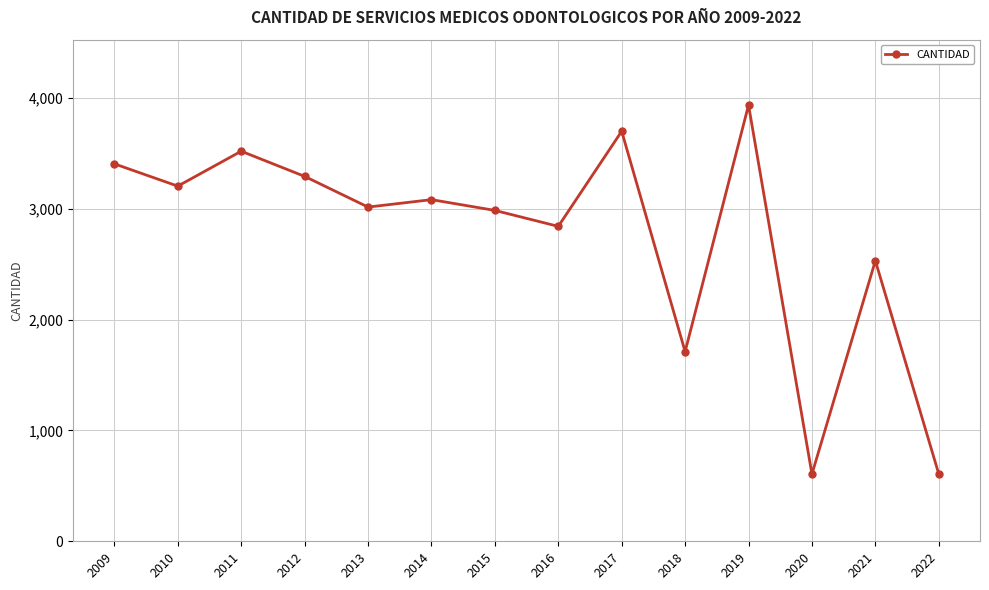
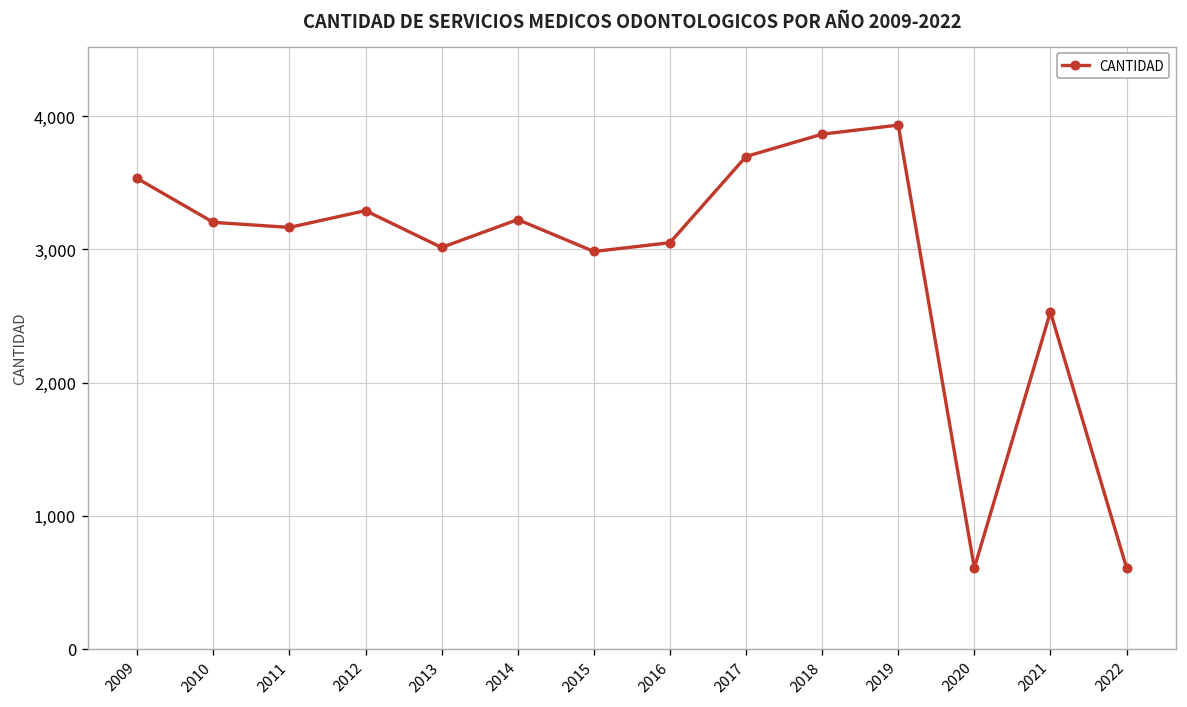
  {
-   "2009": "3,410",
+   "2009": "3,530",
    "2010": "3,200",
-   "2011": "3,520",
+   "2011": "3,170",
    "2012": "3,290",
    "2013": "3,020",
-   "2014": "3,080",
+   "2014": "3,230",
    "2015": "2,990",
-   "2016": "2,840",
+   "2016": "3,050",
    "2017": "3,700",
-   "2018": "1,710",
+   "2018": "3,870",
    "2019": "3,940",
    "2020": "610",
    "2021": "2,530",
    "2022": "610"
  }
